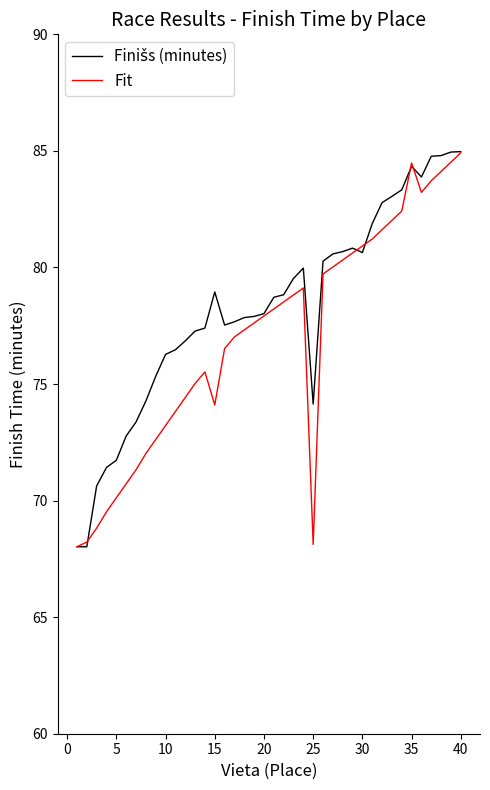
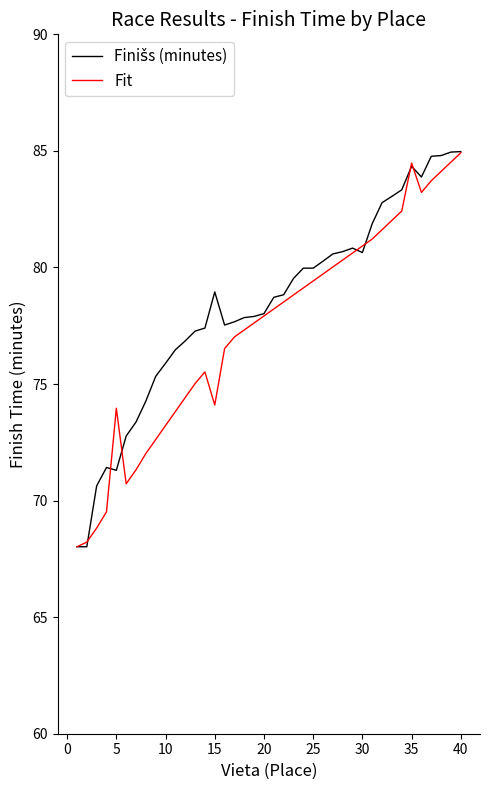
  {
    "Finišs (minutes)": {
-     "5": 71.7,
-     "10": 76.3,
+     "5": 71.3,
+     "10": 75.9,
      "15": 79.0,
-     "25": 74.1,
+     "25": 80.0,
      "30": 80.6,
      "35": 84.3
    },
    "Fit": {
-     "5": 70.1,
+     "5": 74.0,
      "10": 73.2,
      "15": 74.1,
-     "25": 68.1,
+     "25": 79.4,
      "30": 80.9,
      "35": 84.5
    }
  }
